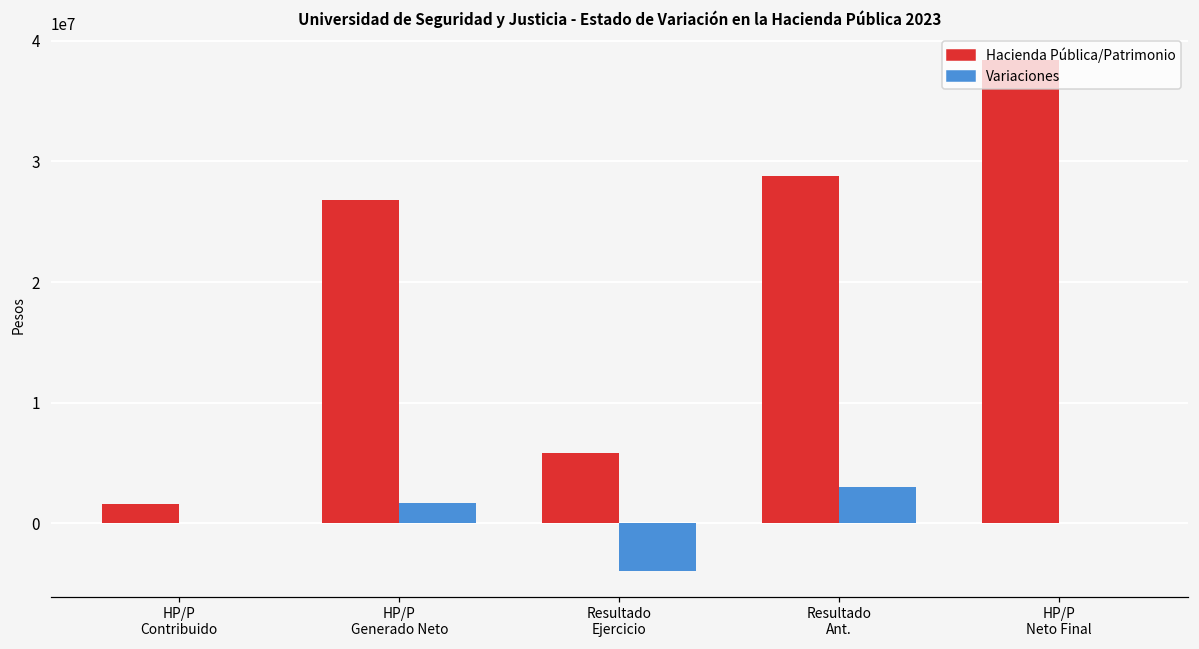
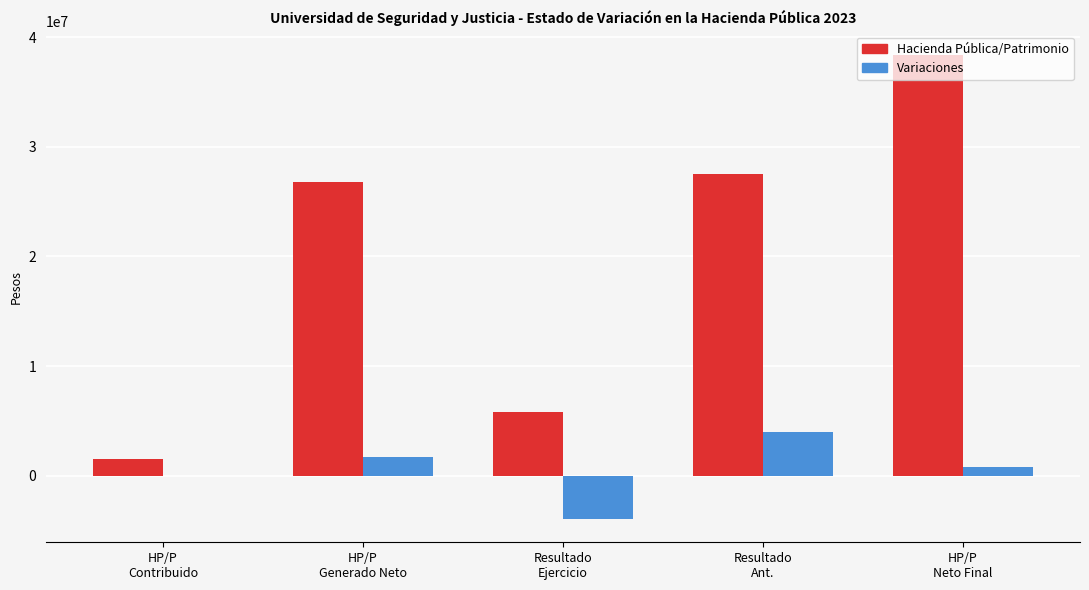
  {
    "Hacienda Pública/Patrimonio": {
      "HP/P Contribuido": 1600000,
      "HP/P Generado Neto": 26800000,
      "Resultado Ejercicio": 5800000,
-     "Resultado Ant.": 28800000
+     "Resultado Ant.": 27600000
    },
    "Variaciones": {
      "HP/P Contribuido": 0,
      "HP/P Generado Neto": 1700000,
      "Resultado Ejercicio": -4000000,
-     "Resultado Ant.": 3000000,
-     "HP/P Neto Final": 0
+     "Resultado Ant.": 4000000,
+     "HP/P Neto Final": 800000
    }
  }
